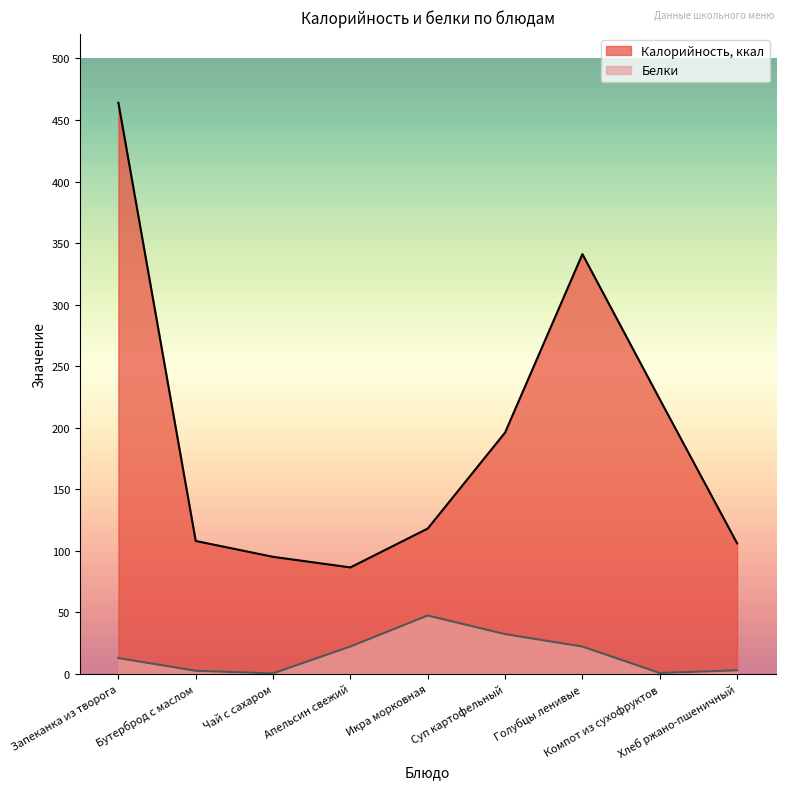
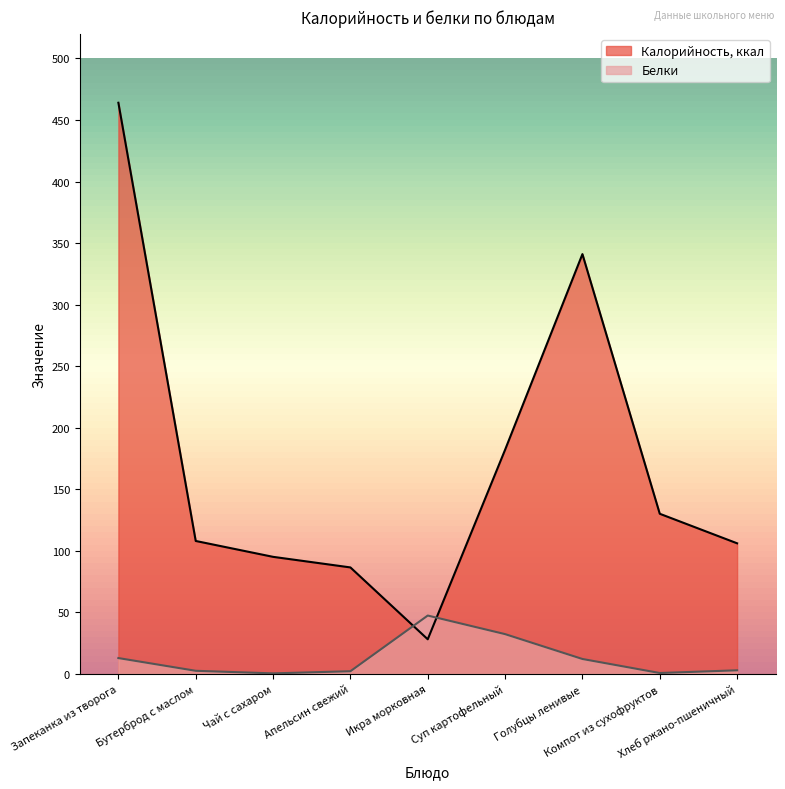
  {
    "Калорийность, ккал": {
      "Запеканка из творога": 464,
      "Бутерброд с маслом": 108,
      "Чай с сахаром": 95,
      "Апельсин свежий": 86,
-     "Икра морковная": 118,
-     "Суп картофельный": 196,
+     "Икра морковная": 28,
+     "Суп картофельный": 182,
      "Голубцы ленивые": 341,
-     "Компот из сухофруктов": 223,
+     "Компот из сухофруктов": 130,
      "Хлеб ржано-пшеничный": 106
    },
    "Белки": {
      "Запеканка из творога": 13,
      "Бутерброд с маслом": 2,
      "Чай с сахаром": 0,
-     "Апельсин свежий": 22,
+     "Апельсин свежий": 2,
      "Икра морковная": 47,
      "Суп картофельный": 32,
-     "Голубцы ленивые": 22,
+     "Голубцы ленивые": 12,
      "Компот из сухофруктов": 1,
      "Хлеб ржано-пшеничный": 3
    }
  }
